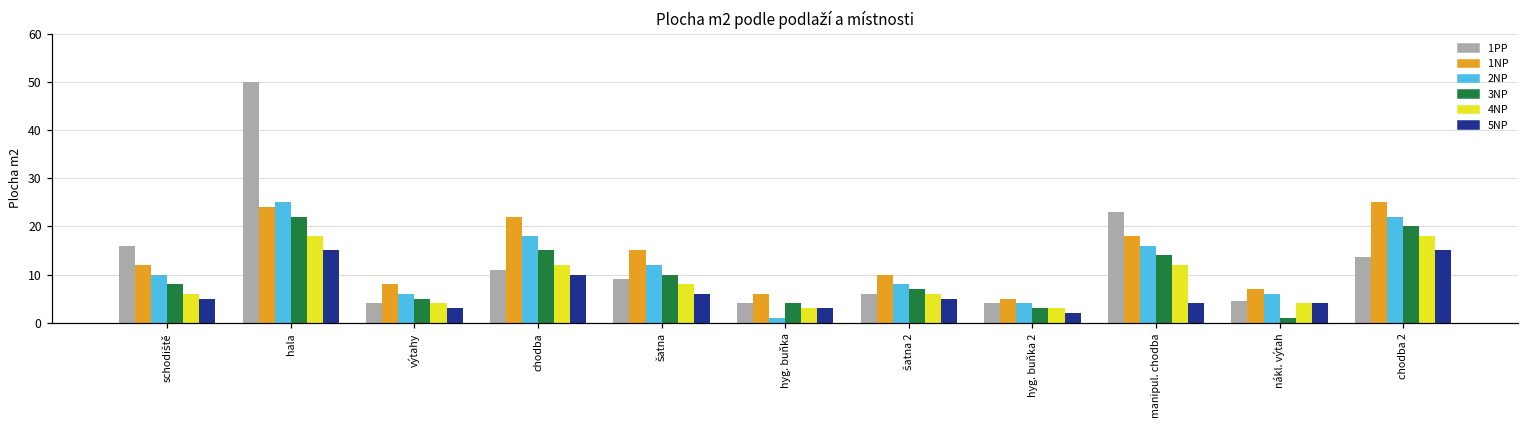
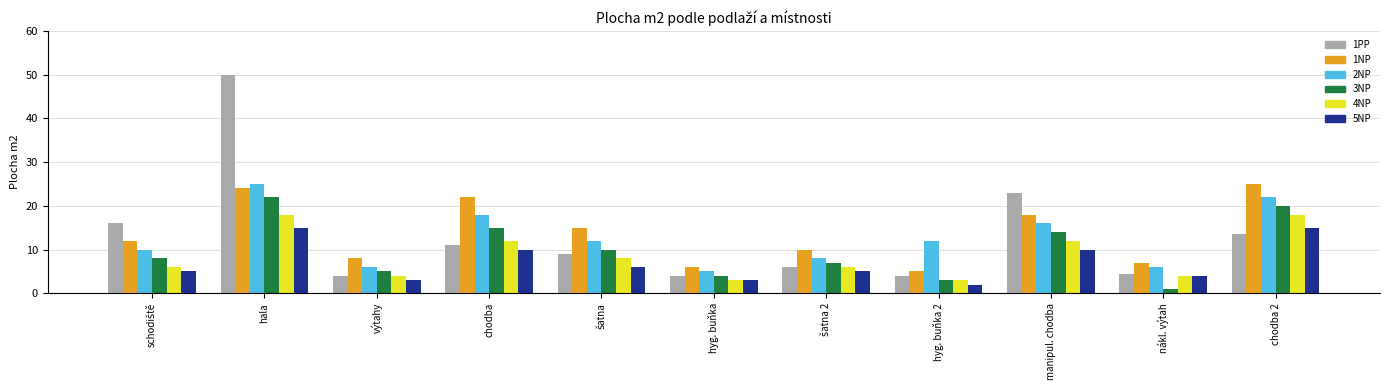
  {
    "1PP": {
      "schodiště": 16,
      "hala": 50,
      "výtahy": 4,
      "chodba": 11,
      "šatna": 9,
      "hyg. buňka": 4,
      "šatna 2": 6,
      "hyg. buňka 2": 4,
      "manipul. chodba": 23,
      "nákl. výtah": 5,
      "chodba 2": 14
    },
    "1NP": {
      "schodiště": 12,
      "hala": 24,
      "výtahy": 8,
      "chodba": 22,
      "šatna": 15,
      "hyg. buňka": 6,
      "šatna 2": 10,
      "hyg. buňka 2": 5,
      "manipul. chodba": 18,
      "nákl. výtah": 7,
      "chodba 2": 25
    },
    "2NP": {
      "schodiště": 10,
      "hala": 25,
      "výtahy": 6,
      "chodba": 18,
      "šatna": 12,
-     "hyg. buňka": 1,
+     "hyg. buňka": 5,
      "šatna 2": 8,
-     "hyg. buňka 2": 4,
+     "hyg. buňka 2": 12,
      "manipul. chodba": 16,
      "nákl. výtah": 6,
      "chodba 2": 22
    },
    "3NP": {
      "schodiště": 8,
      "hala": 22,
      "výtahy": 5,
      "chodba": 15,
      "šatna": 10,
      "hyg. buňka": 4,
      "šatna 2": 7,
      "hyg. buňka 2": 3,
      "manipul. chodba": 14,
      "nákl. výtah": 1,
      "chodba 2": 20
    },
    "4NP": {
      "schodiště": 6,
      "hala": 18,
      "výtahy": 4,
      "chodba": 12,
      "šatna": 8,
      "hyg. buňka": 3,
      "šatna 2": 6,
      "hyg. buňka 2": 3,
      "manipul. chodba": 12,
      "nákl. výtah": 4,
      "chodba 2": 18
    },
    "5NP": {
      "schodiště": 5,
      "hala": 15,
      "výtahy": 3,
      "chodba": 10,
      "šatna": 6,
      "hyg. buňka": 3,
      "šatna 2": 5,
      "hyg. buňka 2": 2,
-     "manipul. chodba": 4,
+     "manipul. chodba": 10,
      "nákl. výtah": 4,
      "chodba 2": 15
    }
  }
